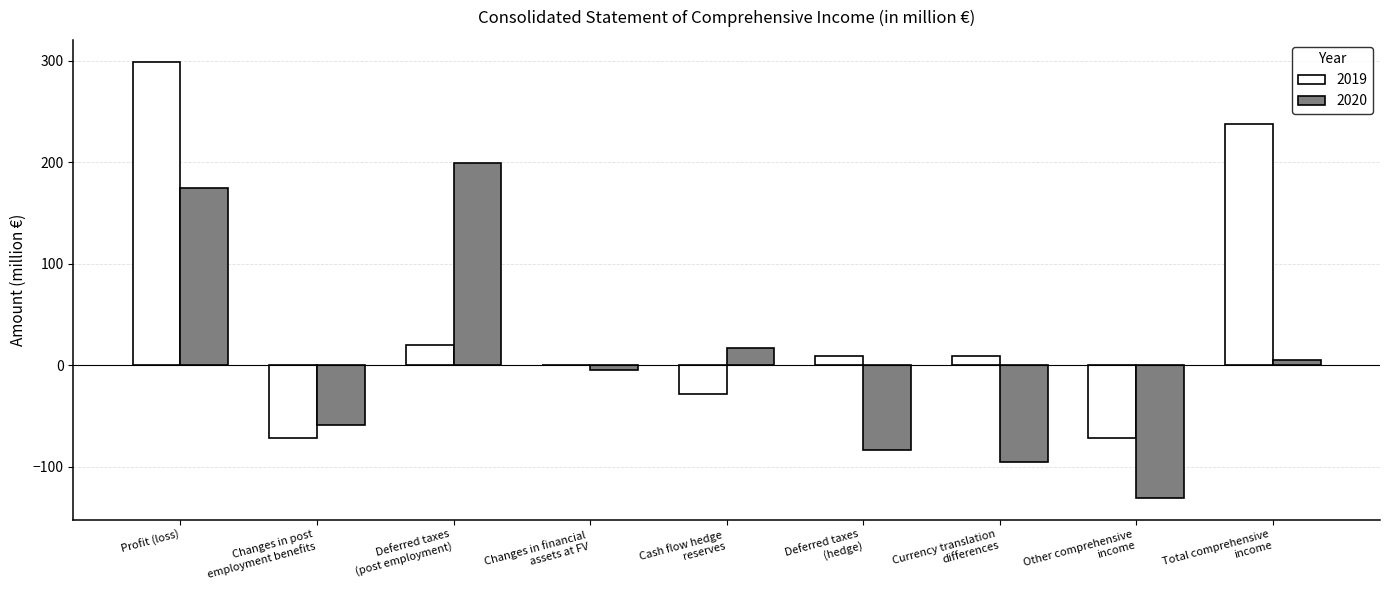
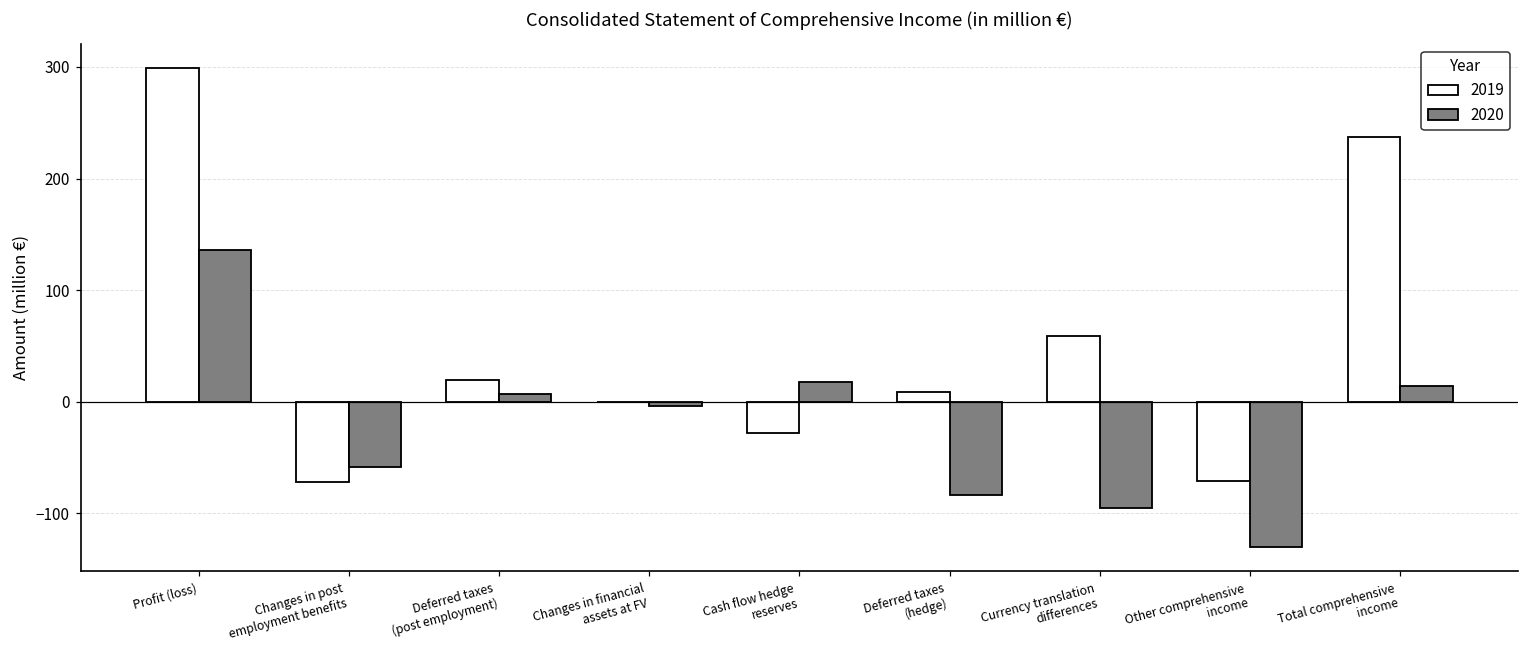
  {
    "2019": {
      "Profit (loss)": 299,
      "Changes in post employment benefits": -72,
      "Deferred taxes (post employment)": 20,
      "Cash flow hedge reserves": -28,
      "Deferred taxes (hedge)": 9,
-     "Currency translation differences": 9,
+     "Currency translation differences": 59,
      "Other comprehensive income": -71,
      "Total comprehensive income": 238
    },
    "2020": {
-     "Profit (loss)": 175,
+     "Profit (loss)": 136,
      "Changes in post employment benefits": -58,
-     "Deferred taxes (post employment)": 200,
+     "Deferred taxes (post employment)": 7,
      "Changes in financial assets at FV": -4,
      "Cash flow hedge reserves": 17,
      "Deferred taxes (hedge)": -84,
      "Currency translation differences": -95,
      "Other comprehensive income": -131,
-     "Total comprehensive income": 5
+     "Total comprehensive income": 14
    }
  }
